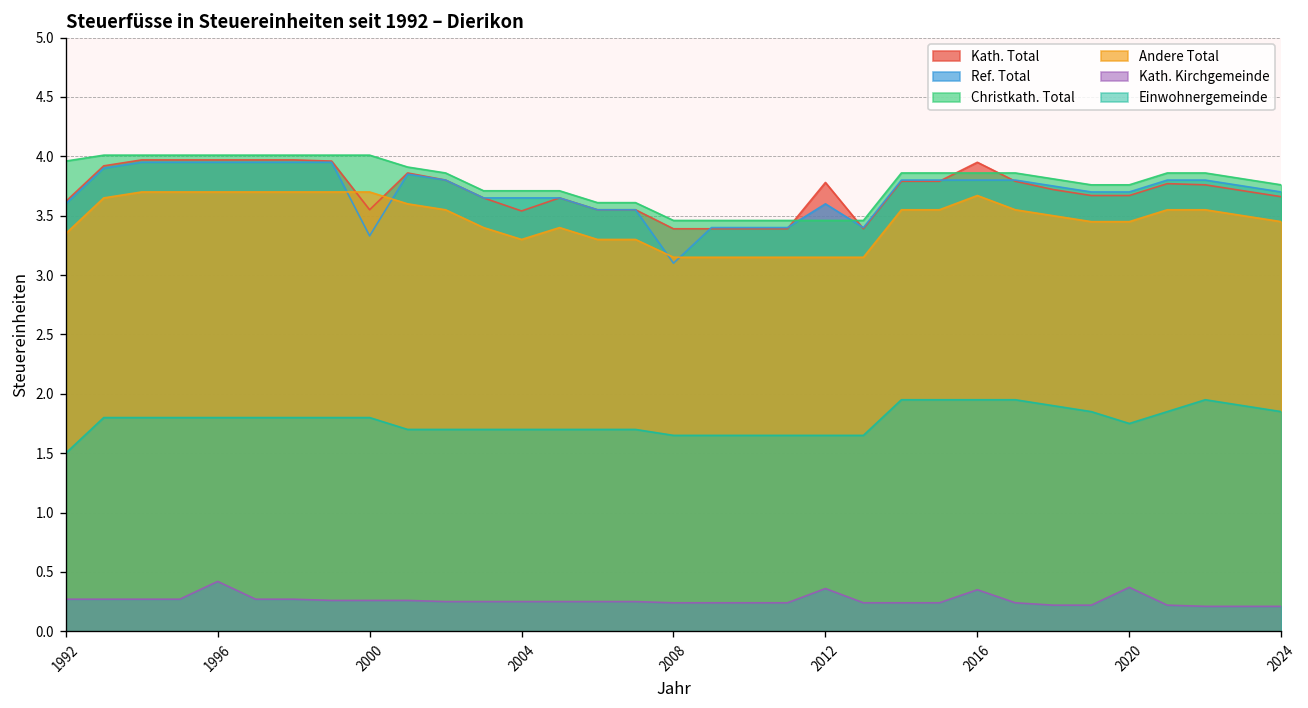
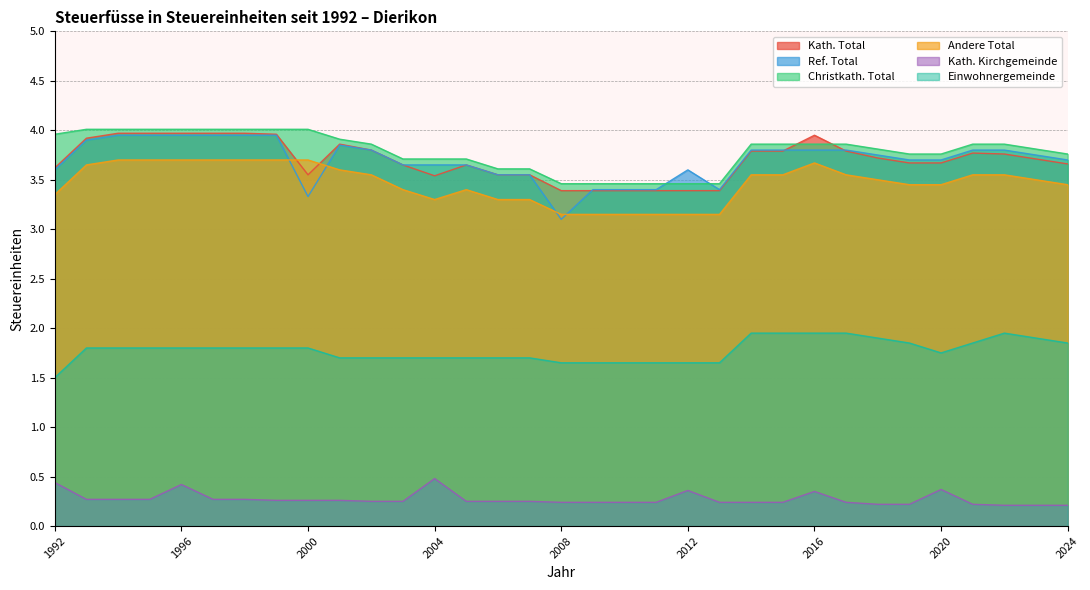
  {
    "Kath. Total": {
      "2000": 3.6,
      "2004": 3.5,
      "2008": 3.4,
-     "2012": 3.8,
+     "2012": 3.4,
      "2016": 4.0,
      "2020": 3.7,
      "2024": 3.7
    },
    "Ref. Total": {
      "2000": 3.3,
      "2004": 3.7,
      "2008": 3.1,
      "2012": 3.6,
      "2016": 3.8,
      "2020": 3.7,
      "2024": 3.7
    },
    "Andere Total": {
      "1992": 3.4,
      "1996": 3.7,
      "2000": 3.7,
      "2004": 3.3,
      "2008": 3.2,
      "2012": 3.2,
      "2016": 3.7,
      "2020": 3.5,
      "2024": 3.5
    },
    "Kath. Kirchgemeinde": {
-     "1992": 0.3,
+     "1992": 0.4,
      "1996": 0.4,
      "2000": 0.3,
-     "2004": 0.3,
+     "2004": 0.5,
      "2008": 0.2,
      "2012": 0.4,
      "2016": 0.4,
      "2020": 0.4,
      "2024": 0.2
    }
  }
